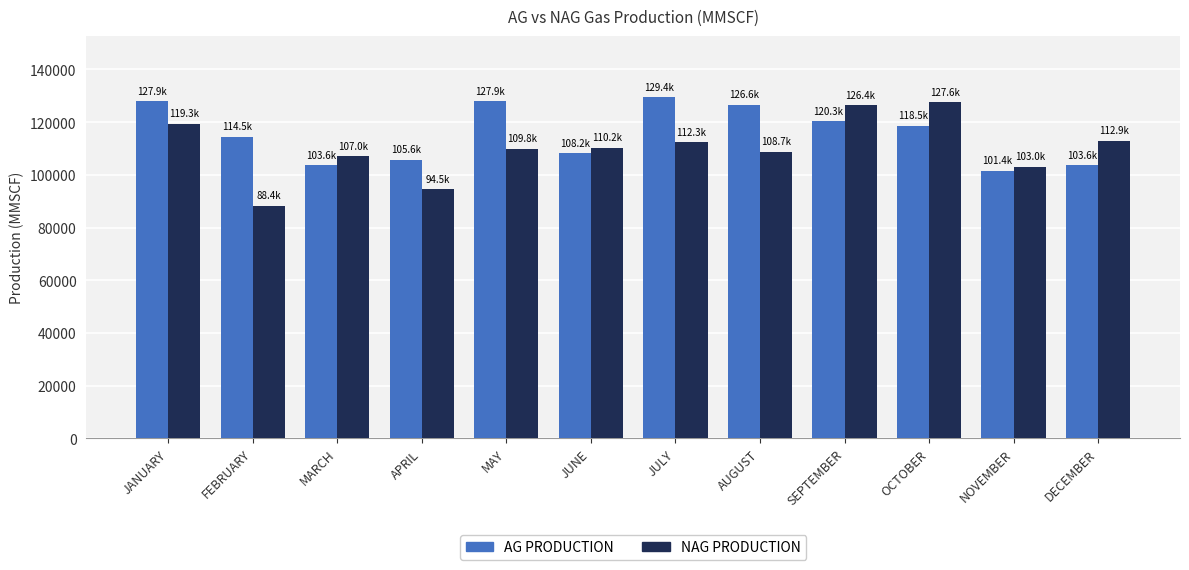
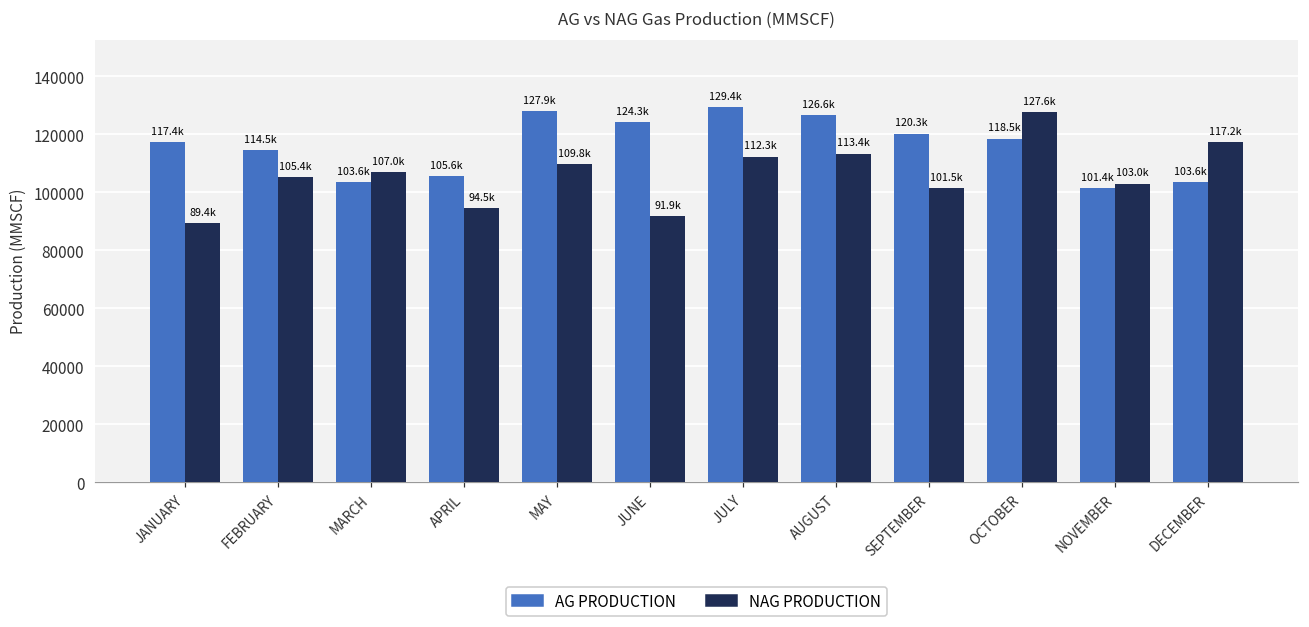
  {
    "AG PRODUCTION": {
-     "JANUARY": "127.9k",
+     "JANUARY": "117.4k",
      "FEBRUARY": "114.5k",
      "MARCH": "103.6k",
      "APRIL": "105.6k",
      "MAY": "127.9k",
-     "JUNE": "108.2k",
+     "JUNE": "124.3k",
      "JULY": "129.4k",
      "AUGUST": "126.6k",
      "SEPTEMBER": "120.3k",
      "OCTOBER": "118.5k",
      "NOVEMBER": "101.4k",
      "DECEMBER": "103.6k"
    },
    "NAG PRODUCTION": {
-     "JANUARY": "119.3k",
-     "FEBRUARY": "88.4k",
+     "JANUARY": "89.4k",
+     "FEBRUARY": "105.4k",
      "MARCH": "107.0k",
      "APRIL": "94.5k",
      "MAY": "109.8k",
-     "JUNE": "110.2k",
+     "JUNE": "91.9k",
      "JULY": "112.3k",
-     "AUGUST": "108.7k",
-     "SEPTEMBER": "126.4k",
+     "AUGUST": "113.4k",
+     "SEPTEMBER": "101.5k",
      "OCTOBER": "127.6k",
      "NOVEMBER": "103.0k",
-     "DECEMBER": "112.9k"
+     "DECEMBER": "117.2k"
    }
  }
